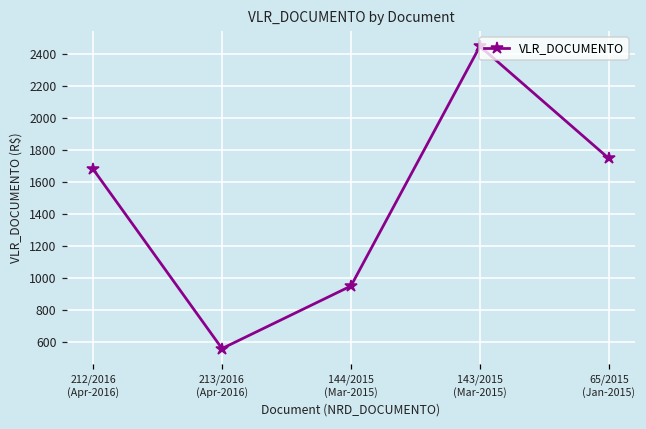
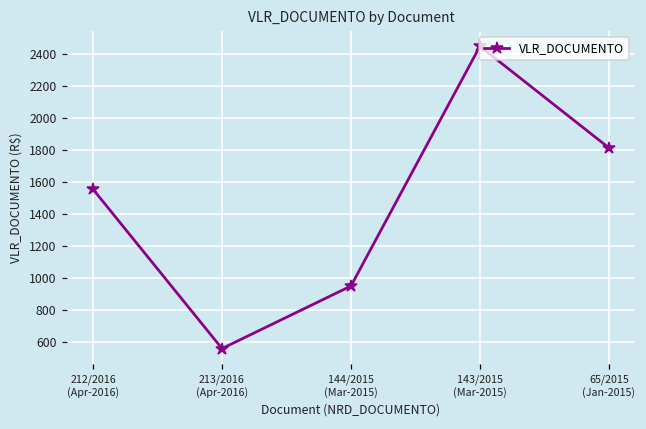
  {
-   "212/2016 (Apr-2016)": 1680,
+   "212/2016 (Apr-2016)": 1560,
    "213/2016 (Apr-2016)": 560,
    "144/2015 (Mar-2015)": 950,
    "143/2015 (Mar-2015)": 2450,
-   "65/2015 (Jan-2015)": 1750
+   "65/2015 (Jan-2015)": 1810
  }
